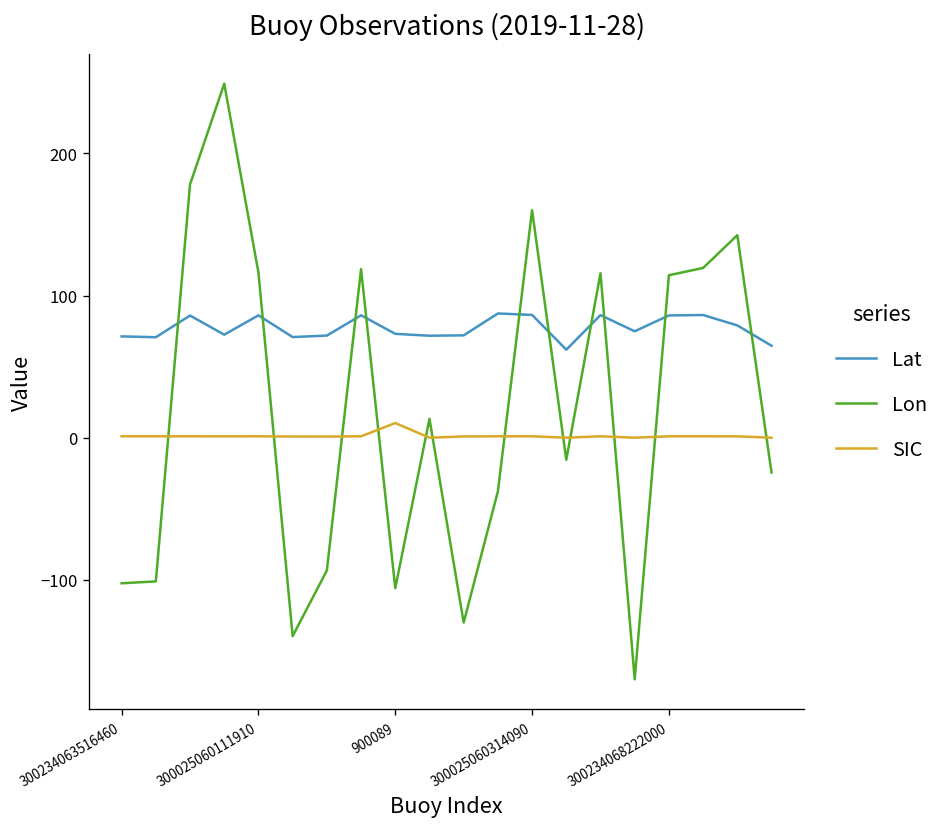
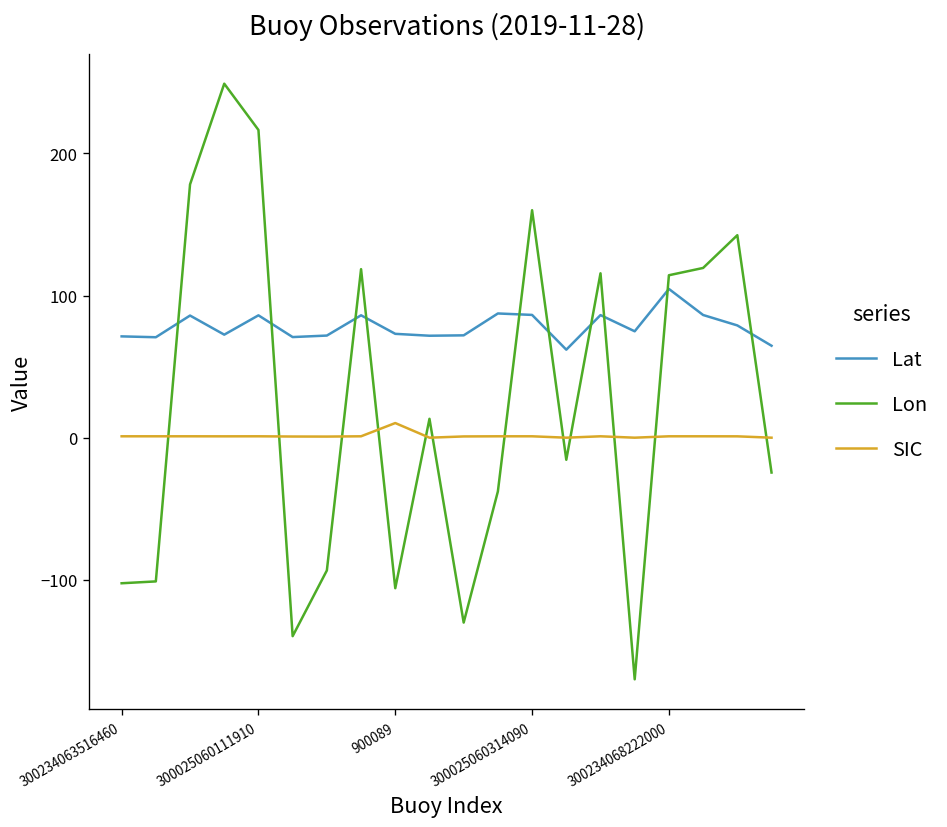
  {
    "Lat": {
      "300234063516460": 71,
      "300025060111910": 86,
      "900089": 73,
      "300025060314090": 86,
-     "300234068222000": 86
+     "300234068222000": 105
    },
    "Lon": {
      "300234063516460": -102,
-     "300025060111910": 116,
+     "300025060111910": 216,
      "900089": -106,
      "300025060314090": 160,
      "300234068222000": 114
    },
    "SIC": {
      "300234063516460": 1,
      "300025060111910": 1,
      "900089": 10,
      "300025060314090": 1,
      "300234068222000": 1
    }
  }
